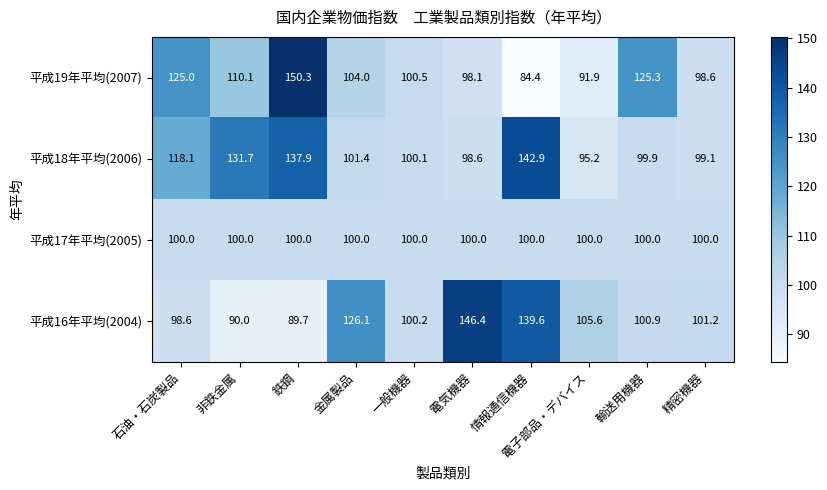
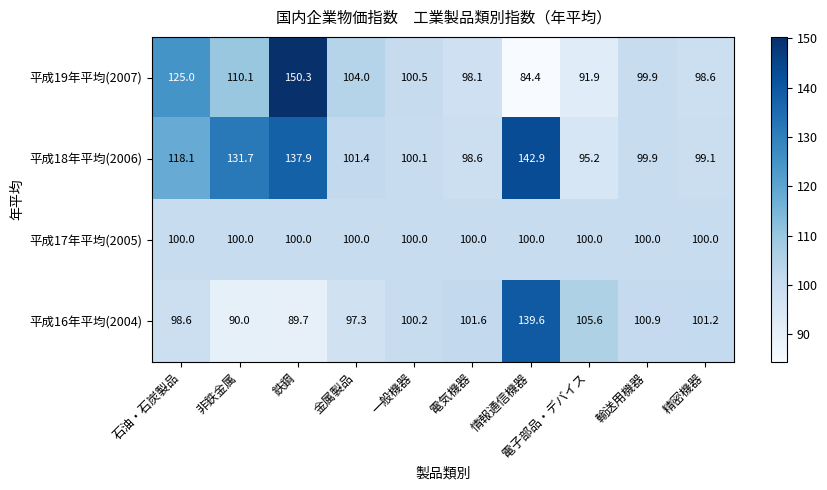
  {
    "平成19年平均(2007)": {
      "石油・石炭製品": 125.0,
      "非鉄金属": 110.1,
      "鉄鋼": 150.3,
      "金属製品": 104.0,
      "一般機器": 100.5,
      "電気機器": 98.1,
      "情報通信機器": 84.4,
      "電子部品・デバイス": 91.9,
-     "輸送用機器": 125.3,
+     "輸送用機器": 99.9,
      "精密機器": 98.6
    },
    "平成18年平均(2006)": {
      "石油・石炭製品": 118.1,
      "非鉄金属": 131.7,
      "鉄鋼": 137.9,
      "金属製品": 101.4,
      "一般機器": 100.1,
      "電気機器": 98.6,
      "情報通信機器": 142.9,
      "電子部品・デバイス": 95.2,
      "輸送用機器": 99.9,
      "精密機器": 99.1
    },
    "平成17年平均(2005)": {
      "石油・石炭製品": 100.0,
      "非鉄金属": 100.0,
      "鉄鋼": 100.0,
      "金属製品": 100.0,
      "一般機器": 100.0,
      "電気機器": 100.0,
      "情報通信機器": 100.0,
      "電子部品・デバイス": 100.0,
      "輸送用機器": 100.0,
      "精密機器": 100.0
    },
    "平成16年平均(2004)": {
      "石油・石炭製品": 98.6,
      "非鉄金属": 90.0,
      "鉄鋼": 89.7,
-     "金属製品": 126.1,
+     "金属製品": 97.3,
      "一般機器": 100.2,
-     "電気機器": 146.4,
+     "電気機器": 101.6,
      "情報通信機器": 139.6,
      "電子部品・デバイス": 105.6,
      "輸送用機器": 100.9,
      "精密機器": 101.2
    }
  }
